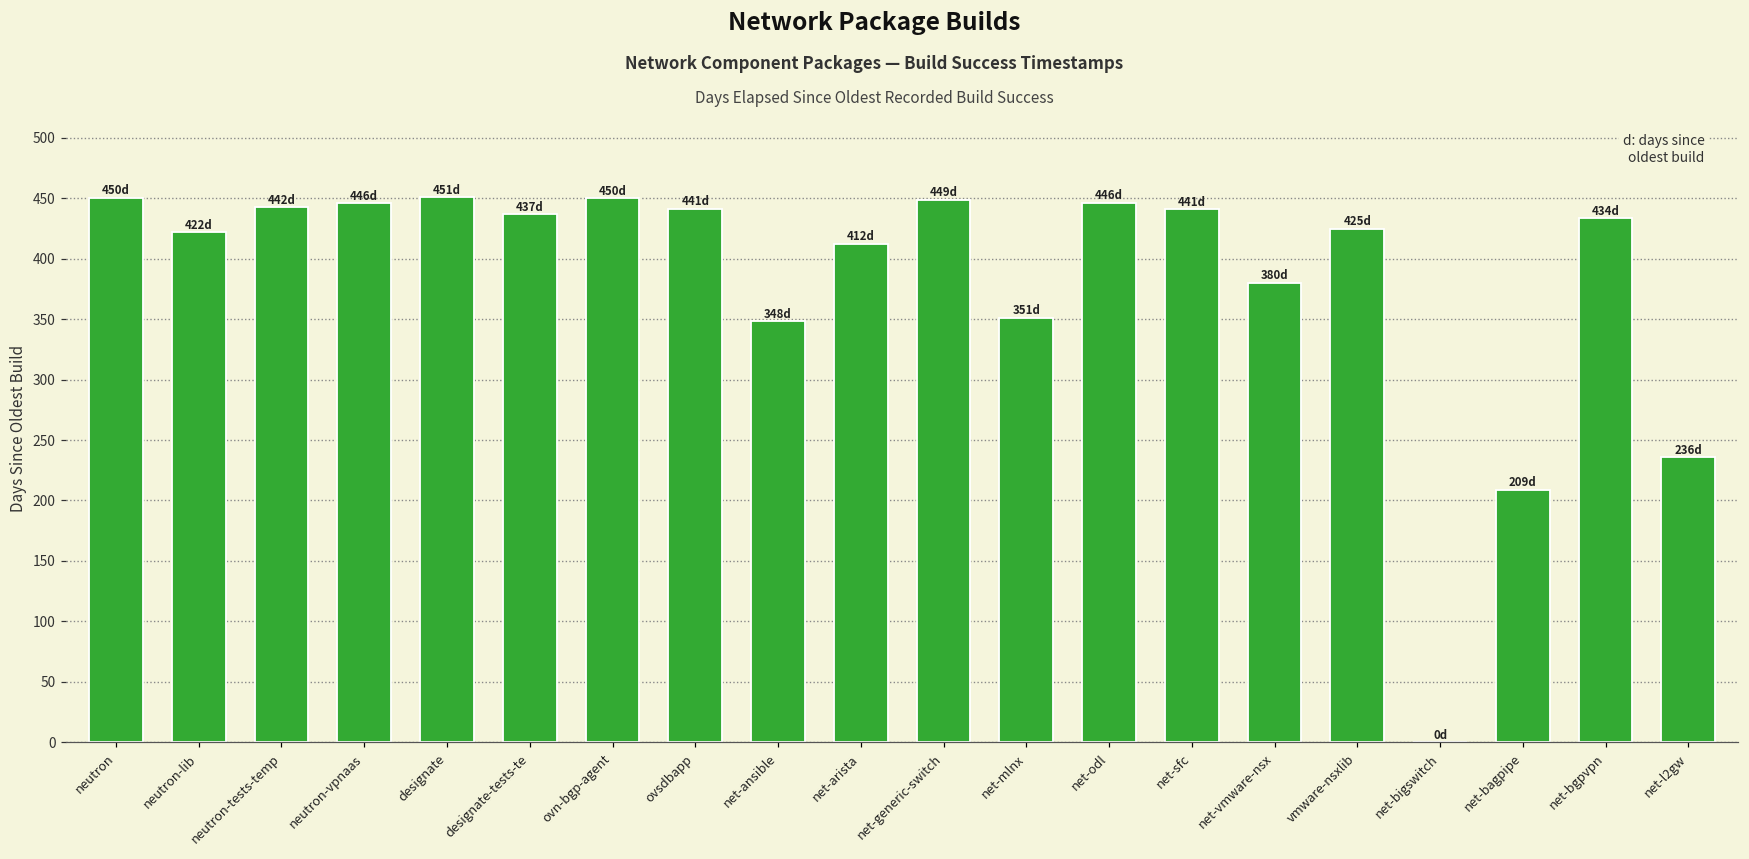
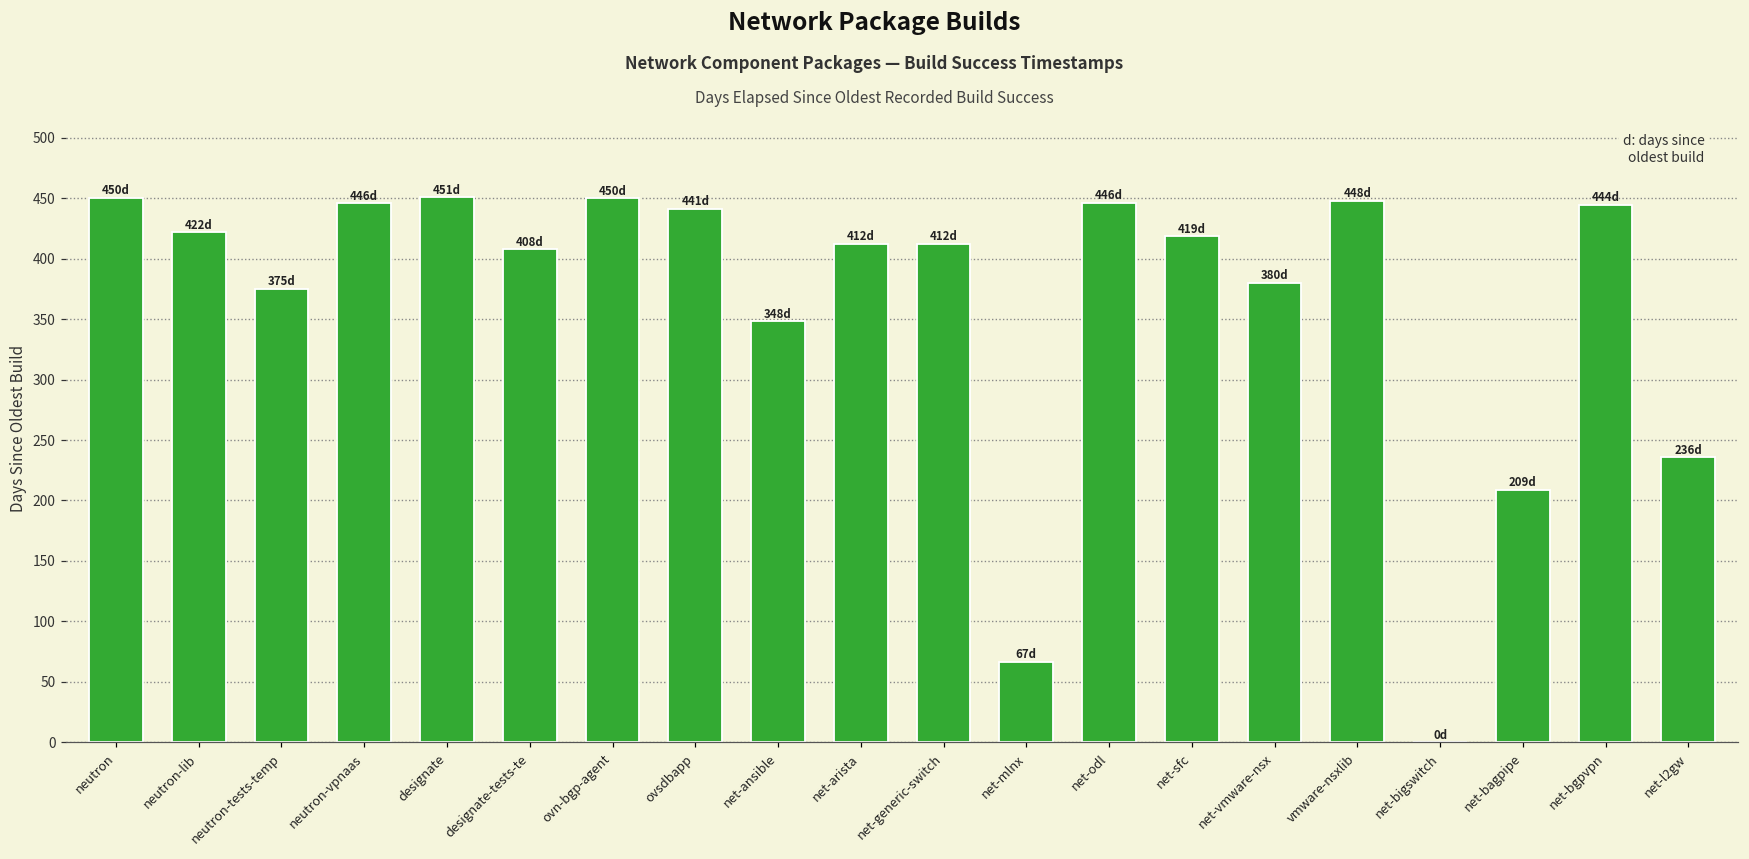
  {
    "neutron": "450d",
    "neutron-lib": "422d",
-   "neutron-tests-temp": "442d",
+   "neutron-tests-temp": "375d",
    "neutron-vpnaas": "446d",
    "designate": "451d",
-   "designate-tests-te": "437d",
+   "designate-tests-te": "408d",
    "ovn-bgp-agent": "450d",
    "ovsdbapp": "441d",
    "net-ansible": "348d",
    "net-arista": "412d",
-   "net-generic-switch": "449d",
-   "net-mlnx": "351d",
+   "net-generic-switch": "412d",
+   "net-mlnx": "67d",
    "net-odl": "446d",
-   "net-sfc": "441d",
+   "net-sfc": "419d",
    "net-vmware-nsx": "380d",
-   "vmware-nsxlib": "425d",
+   "vmware-nsxlib": "448d",
    "net-bigswitch": "0d",
    "net-bagpipe": "209d",
-   "net-bgpvpn": "434d",
+   "net-bgpvpn": "444d",
    "net-l2gw": "236d"
  }
